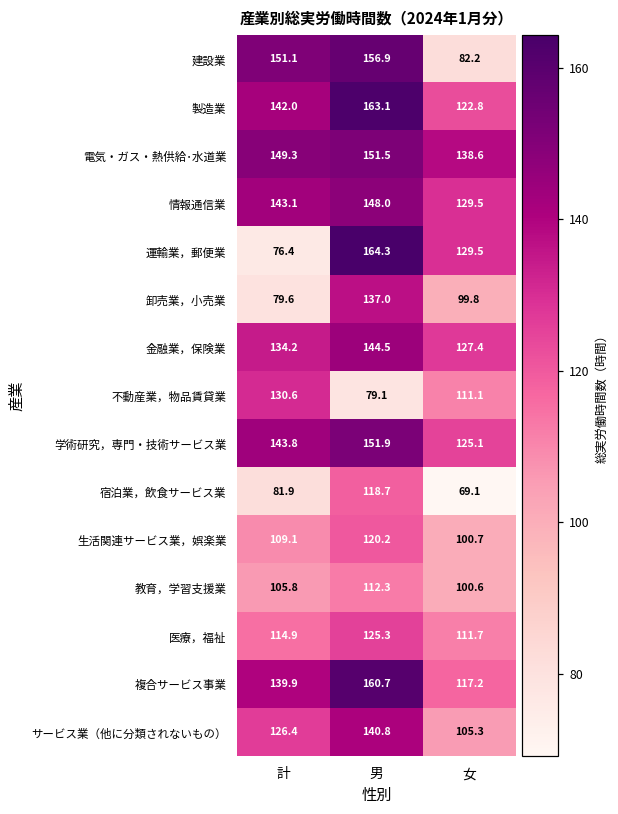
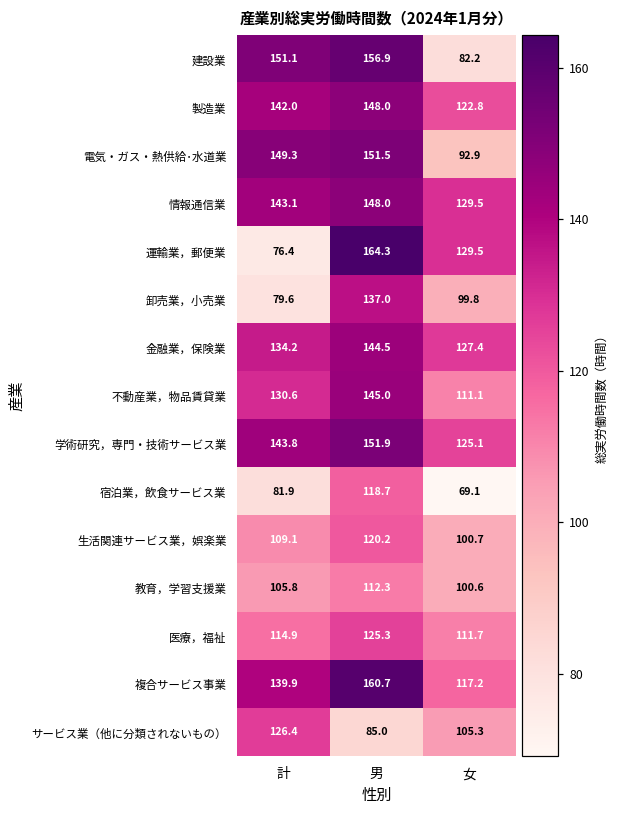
  {
    "建設業": {
      "計": 151.1,
      "男": 156.9,
      "女": 82.2
    },
    "製造業": {
      "計": 142.0,
-     "男": 163.1,
+     "男": 148.0,
      "女": 122.8
    },
    "電気・ガス・熱供給･水道業": {
      "計": 149.3,
      "男": 151.5,
-     "女": 138.6
+     "女": 92.9
    },
    "情報通信業": {
      "計": 143.1,
      "男": 148.0,
      "女": 129.5
    },
    "運輸業，郵便業": {
      "計": 76.4,
      "男": 164.3,
      "女": 129.5
    },
    "卸売業，小売業": {
      "計": 79.6,
      "男": 137.0,
      "女": 99.8
    },
    "金融業，保険業": {
      "計": 134.2,
      "男": 144.5,
      "女": 127.4
    },
    "不動産業，物品賃貸業": {
      "計": 130.6,
-     "男": 79.1,
+     "男": 145.0,
      "女": 111.1
    },
    "学術研究，専門・技術サービス業": {
      "計": 143.8,
      "男": 151.9,
      "女": 125.1
    },
    "宿泊業，飲食サービス業": {
      "計": 81.9,
      "男": 118.7,
      "女": 69.1
    },
    "生活関連サービス業，娯楽業": {
      "計": 109.1,
      "男": 120.2,
      "女": 100.7
    },
    "教育，学習支援業": {
      "計": 105.8,
      "男": 112.3,
      "女": 100.6
    },
    "医療，福祉": {
      "計": 114.9,
      "男": 125.3,
      "女": 111.7
    },
    "複合サービス事業": {
      "計": 139.9,
      "男": 160.7,
      "女": 117.2
    },
    "サービス業（他に分類されないもの）": {
      "計": 126.4,
-     "男": 140.8,
+     "男": 85.0,
      "女": 105.3
    }
  }
